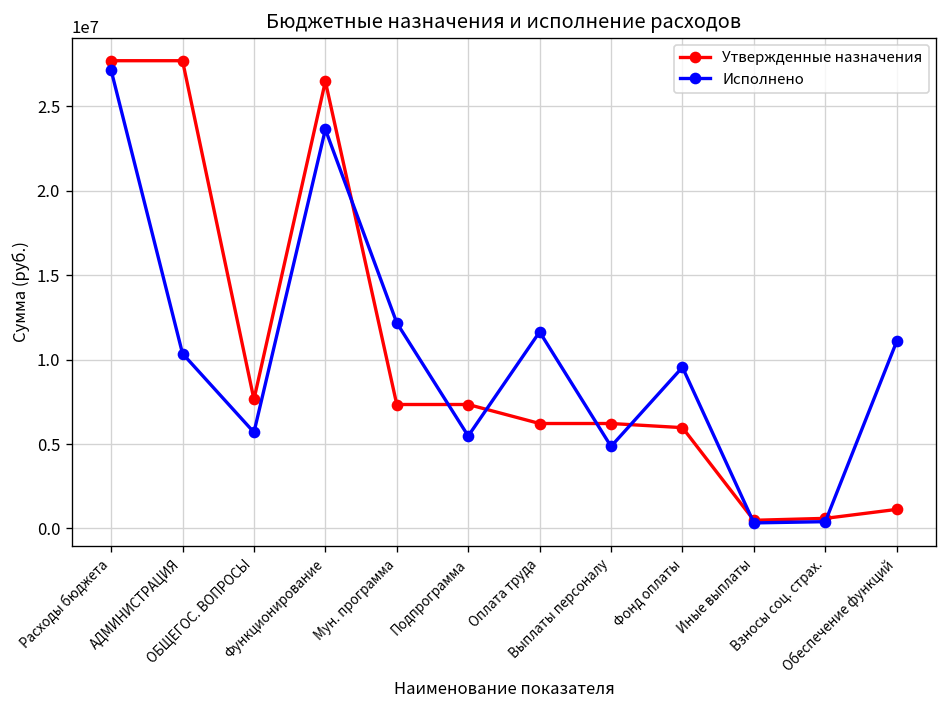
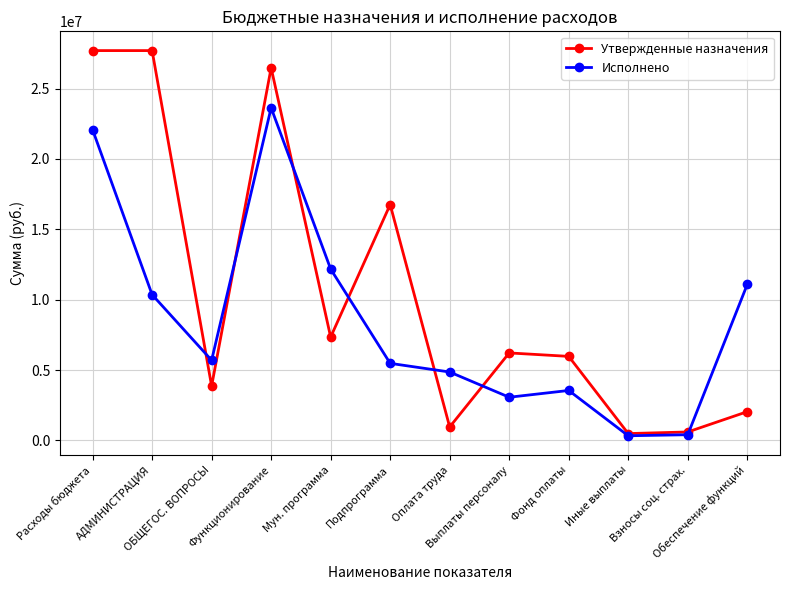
  {
    "Утвержденные назначения": {
      "Расходы бюджета": 27700000,
      "АДМИНИСТРАЦИЯ": 27700000,
-     "ОБЩЕГОС. ВОПРОСЫ": 7600000,
+     "ОБЩЕГОС. ВОПРОСЫ": 3900000,
      "Функционирование": 26500000,
      "Мун. программа": 7300000,
-     "Подпрограмма": 7300000,
-     "Оплата труда": 6200000,
+     "Подпрограмма": 16800000,
+     "Оплата труда": 1000000,
      "Выплаты персоналу": 6200000,
      "Фонд оплаты": 6000000,
      "Взносы соц. страх.": 600000,
-     "Обеспечение функций": 1100000
+     "Обеспечение функций": 2000000
    },
    "Исполнено": {
-     "Расходы бюджета": 27100000,
+     "Расходы бюджета": 22100000,
      "АДМИНИСТРАЦИЯ": 10400000,
      "ОБЩЕГОС. ВОПРОСЫ": 5700000,
      "Функционирование": 23600000,
      "Мун. программа": 12200000,
      "Подпрограмма": 5500000,
-     "Оплата труда": 11600000,
-     "Выплаты персоналу": 4900000,
-     "Фонд оплаты": 9500000,
+     "Оплата труда": 4900000,
+     "Выплаты персоналу": 3100000,
+     "Фонд оплаты": 3500000,
      "Взносы соц. страх.": 400000,
      "Обеспечение функций": 11100000
    }
  }
